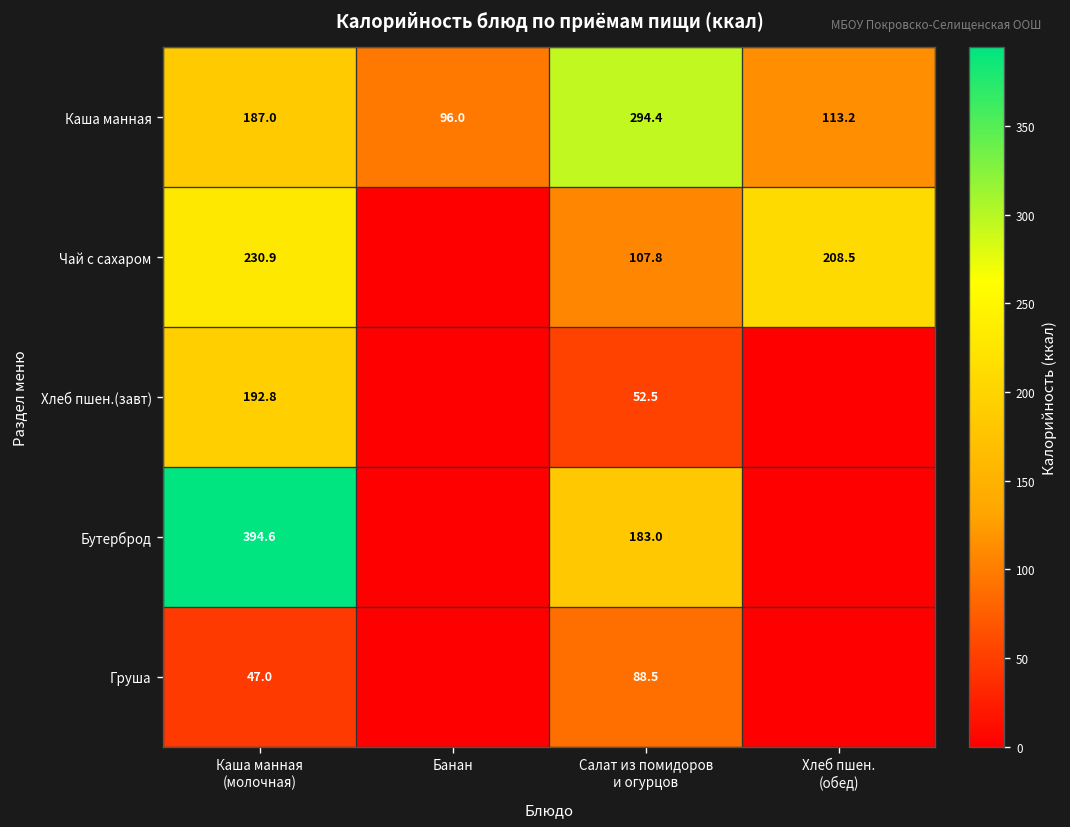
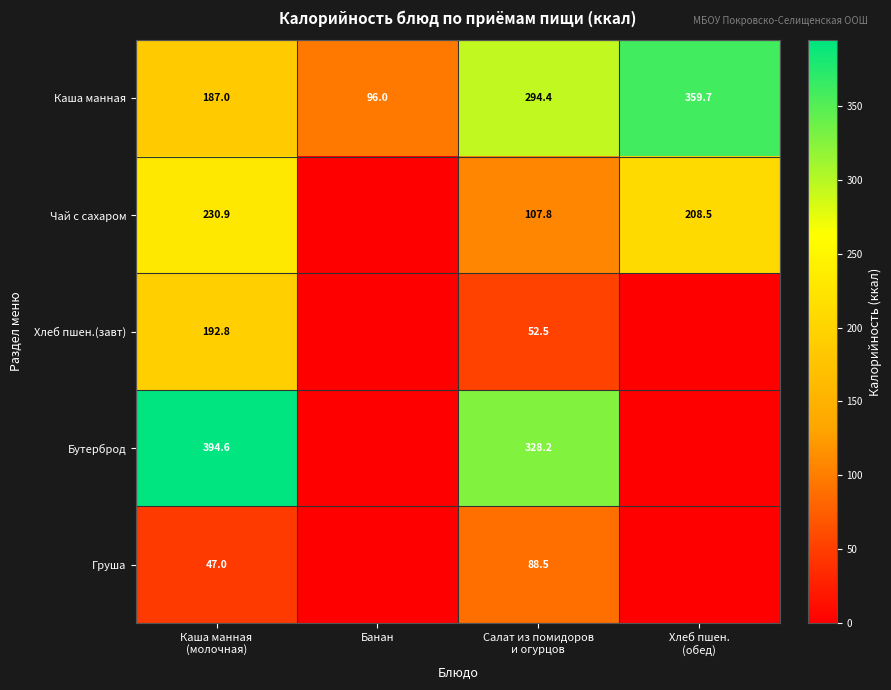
  {
    "Каша манная": {
      "Каша манная (молочная)": 187.0,
      "Банан": 96.0,
      "Салат из помидоров и огурцов": 294.4,
-     "Хлеб пшен. (обед)": 113.2
+     "Хлеб пшен. (обед)": 359.7
    },
    "Чай с сахаром": {
      "Каша манная (молочная)": 230.9,
      "Салат из помидоров и огурцов": 107.8,
      "Хлеб пшен. (обед)": 208.5
    },
    "Хлеб пшен.(завт)": {
      "Каша манная (молочная)": 192.8,
      "Салат из помидоров и огурцов": 52.5
    },
    "Бутерброд": {
      "Каша манная (молочная)": 394.6,
-     "Салат из помидоров и огурцов": 183.0
+     "Салат из помидоров и огурцов": 328.2
    },
    "Груша": {
      "Каша манная (молочная)": 47.0,
      "Салат из помидоров и огурцов": 88.5
    }
  }
